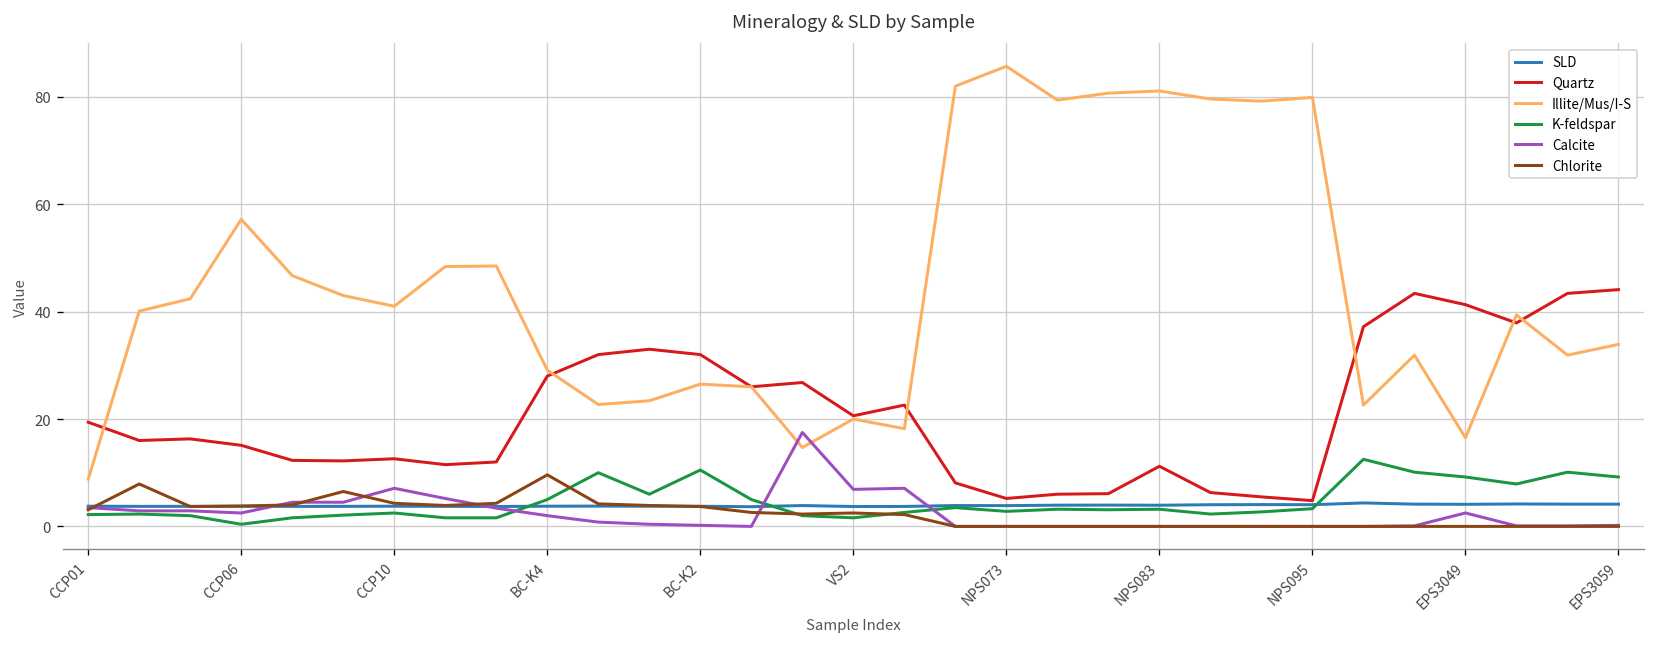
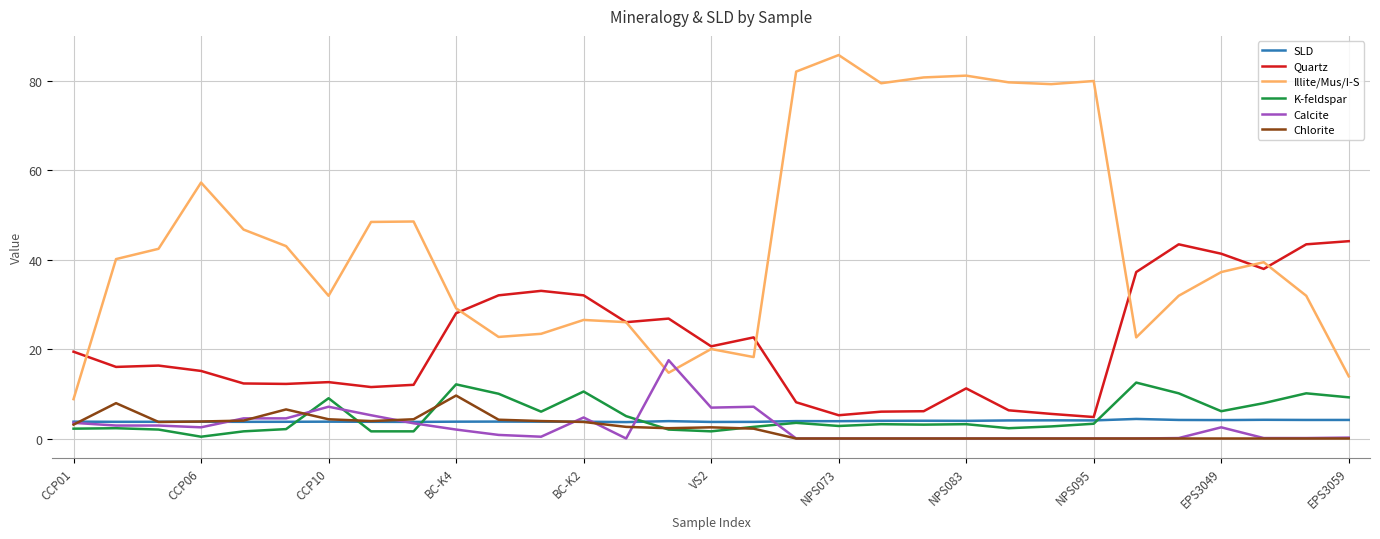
  {
    "SLD": {
      "BC-K4": 4,
      "VS2": 4,
      "NPS073": 4,
      "NPS083": 4,
      "NPS095": 4,
      "EPS3049": 4,
      "EPS3059": 4
    },
    "Quartz": {
      "CCP01": 19,
      "CCP06": 15,
      "CCP10": 13,
      "BC-K4": 28,
      "BC-K2": 32,
      "VS2": 21,
      "NPS073": 5,
      "NPS083": 11,
      "NPS095": 5,
      "EPS3049": 41,
      "EPS3059": 44
    },
    "Illite/Mus/I-S": {
      "CCP01": 9,
      "CCP06": 57,
-     "CCP10": 41,
+     "CCP10": 32,
      "BC-K4": 29,
      "BC-K2": 27,
      "VS2": 20,
      "NPS073": 86,
      "NPS083": 81,
      "NPS095": 80,
-     "EPS3049": 17,
-     "EPS3059": 34
+     "EPS3049": 37,
+     "EPS3059": 14
    },
    "K-feldspar": {
      "CCP01": 2,
      "CCP06": 0,
-     "CCP10": 3,
-     "BC-K4": 5,
+     "CCP10": 9,
+     "BC-K4": 12,
      "BC-K2": 11,
      "VS2": 2,
      "NPS073": 3,
      "NPS083": 3,
      "NPS095": 3,
-     "EPS3049": 9,
+     "EPS3049": 6,
      "EPS3059": 9
    },
    "Calcite": {
      "CCP06": 3,
      "CCP10": 7,
      "BC-K4": 2,
-     "BC-K2": 0,
+     "BC-K2": 5,
      "VS2": 7,
      "EPS3049": 3
    },
    "Chlorite": {
      "BC-K4": 10,
      "VS2": 3,
      "EPS3049": 0
    }
  }
